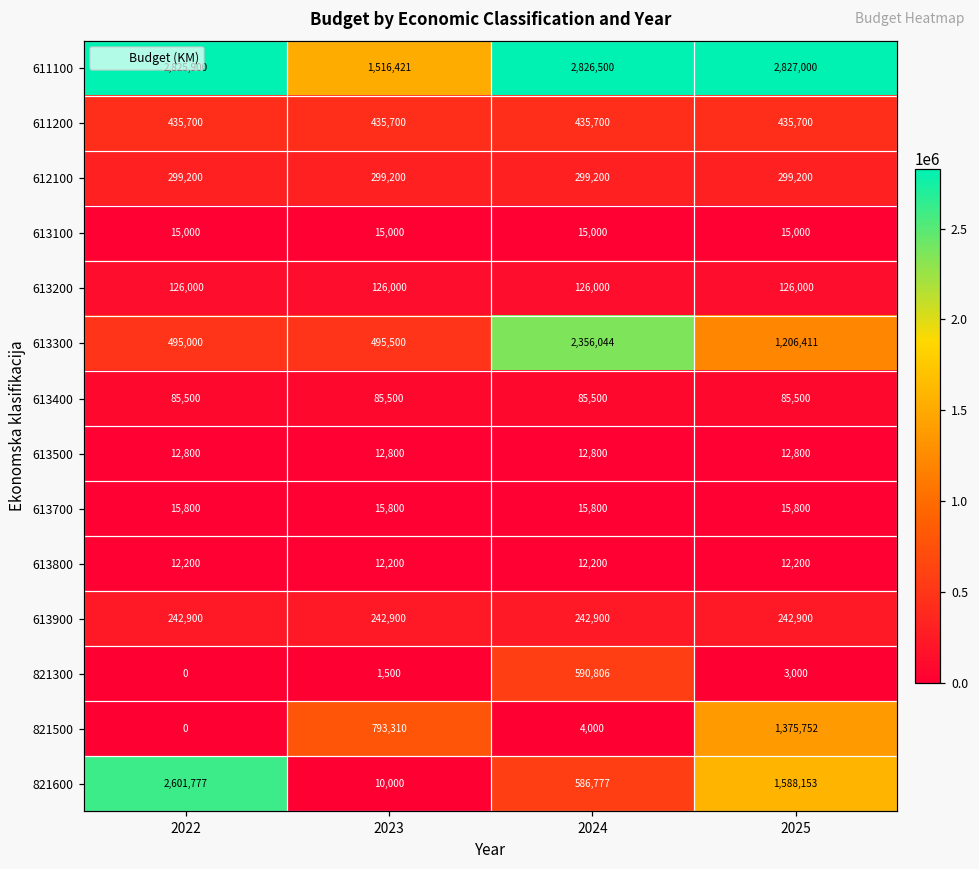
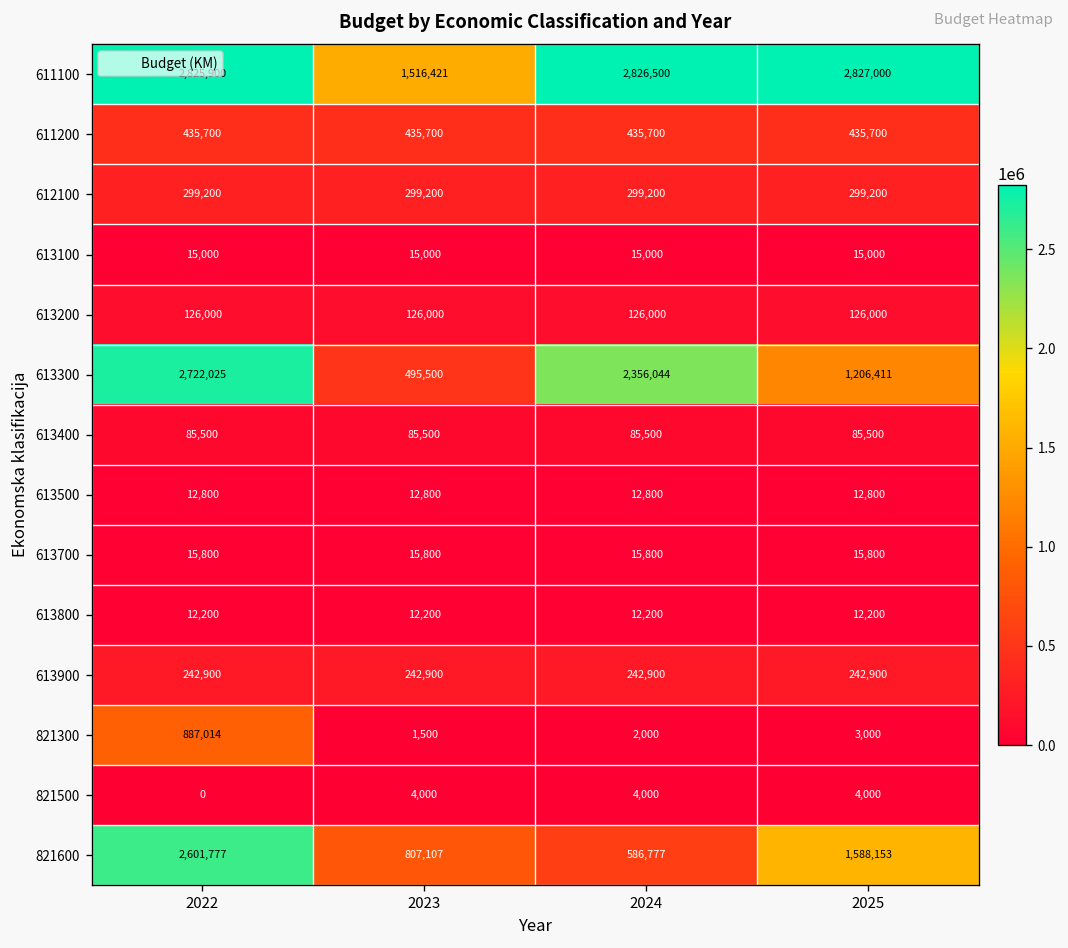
  {
    "611100": {
      "2023": "1,516,421",
      "2024": "2,826,500",
      "2025": "2,827,000"
    },
    "611200": {
      "2022": "435,700",
      "2023": "435,700",
      "2024": "435,700",
      "2025": "435,700"
    },
    "612100": {
      "2022": "299,200",
      "2023": "299,200",
      "2024": "299,200",
      "2025": "299,200"
    },
    "613100": {
      "2022": "15,000",
      "2023": "15,000",
      "2024": "15,000",
      "2025": "15,000"
    },
    "613200": {
      "2022": "126,000",
      "2023": "126,000",
      "2024": "126,000",
      "2025": "126,000"
    },
    "613300": {
-     "2022": "495,000",
+     "2022": "2,722,025",
      "2023": "495,500",
      "2024": "2,356,044",
      "2025": "1,206,411"
    },
    "613400": {
      "2022": "85,500",
      "2023": "85,500",
      "2024": "85,500",
      "2025": "85,500"
    },
    "613500": {
      "2022": "12,800",
      "2023": "12,800",
      "2024": "12,800",
      "2025": "12,800"
    },
    "613700": {
      "2022": "15,800",
      "2023": "15,800",
      "2024": "15,800",
      "2025": "15,800"
    },
    "613800": {
      "2022": "12,200",
      "2023": "12,200",
      "2024": "12,200",
      "2025": "12,200"
    },
    "613900": {
      "2022": "242,900",
      "2023": "242,900",
      "2024": "242,900",
      "2025": "242,900"
    },
    "821300": {
-     "2022": "0",
+     "2022": "887,014",
      "2023": "1,500",
-     "2024": "590,806",
+     "2024": "2,000",
      "2025": "3,000"
    },
    "821500": {
      "2022": "0",
-     "2023": "793,310",
+     "2023": "4,000",
      "2024": "4,000",
-     "2025": "1,375,752"
+     "2025": "4,000"
    },
    "821600": {
      "2022": "2,601,777",
-     "2023": "10,000",
+     "2023": "807,107",
      "2024": "586,777",
      "2025": "1,588,153"
    }
  }
